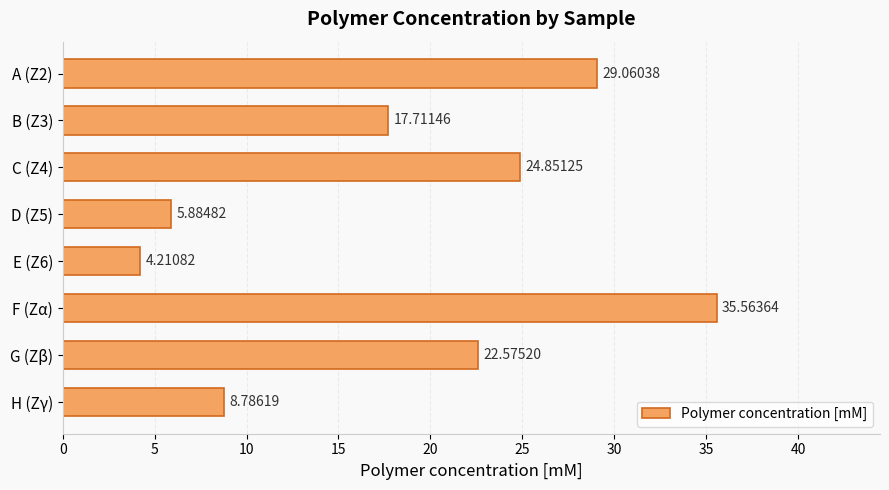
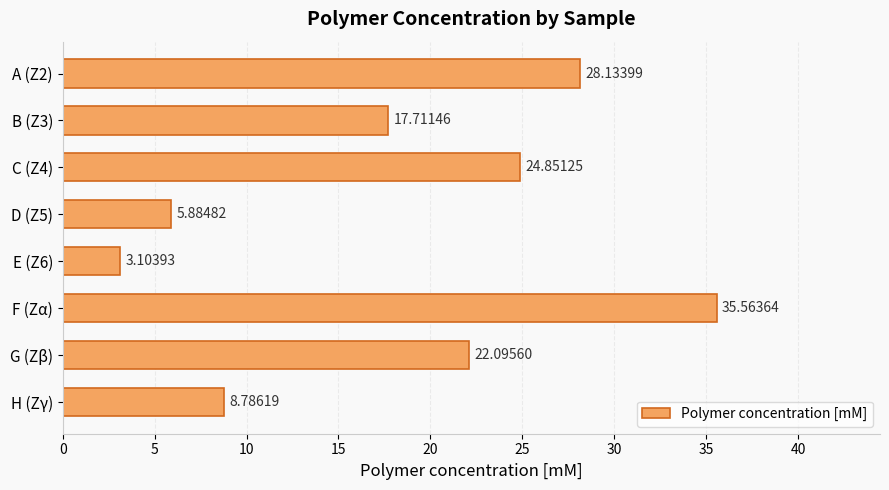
  {
-   "A (Z2)": 29.06038,
+   "A (Z2)": 28.13399,
    "B (Z3)": 17.71146,
    "C (Z4)": 24.85125,
    "D (Z5)": 5.88482,
-   "E (Z6)": 4.21082,
+   "E (Z6)": 3.10393,
    "F (Zα)": 35.56364,
-   "G (Zβ)": 22.57520,
+   "G (Zβ)": 22.09560,
    "H (Zγ)": 8.78619
  }
